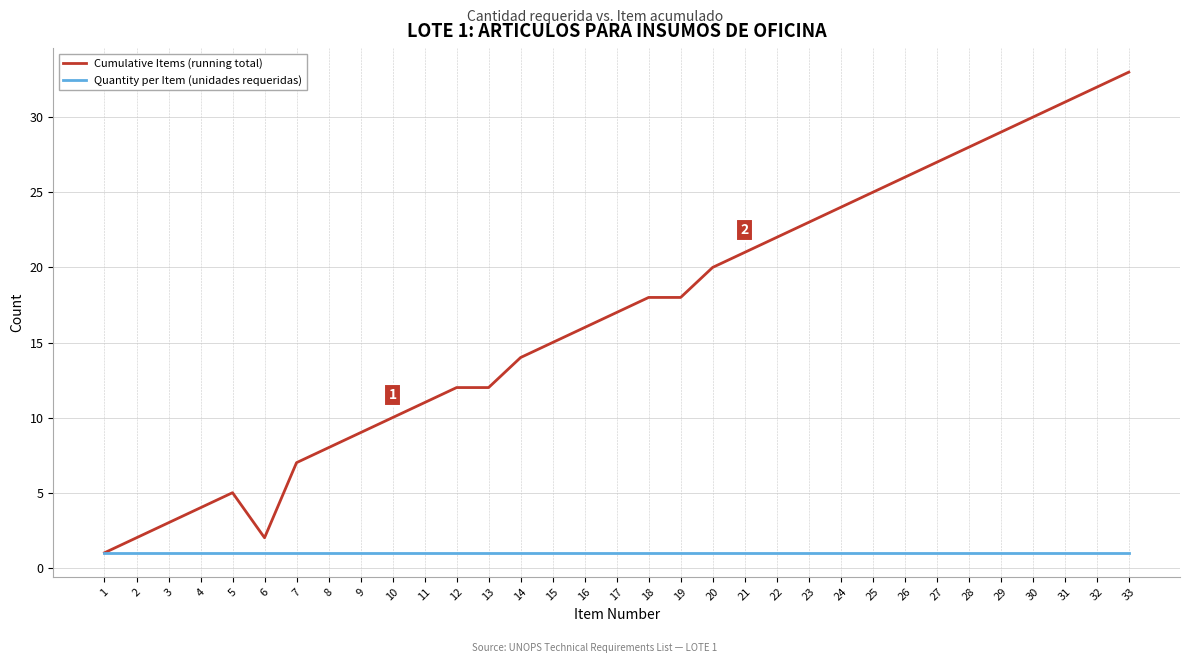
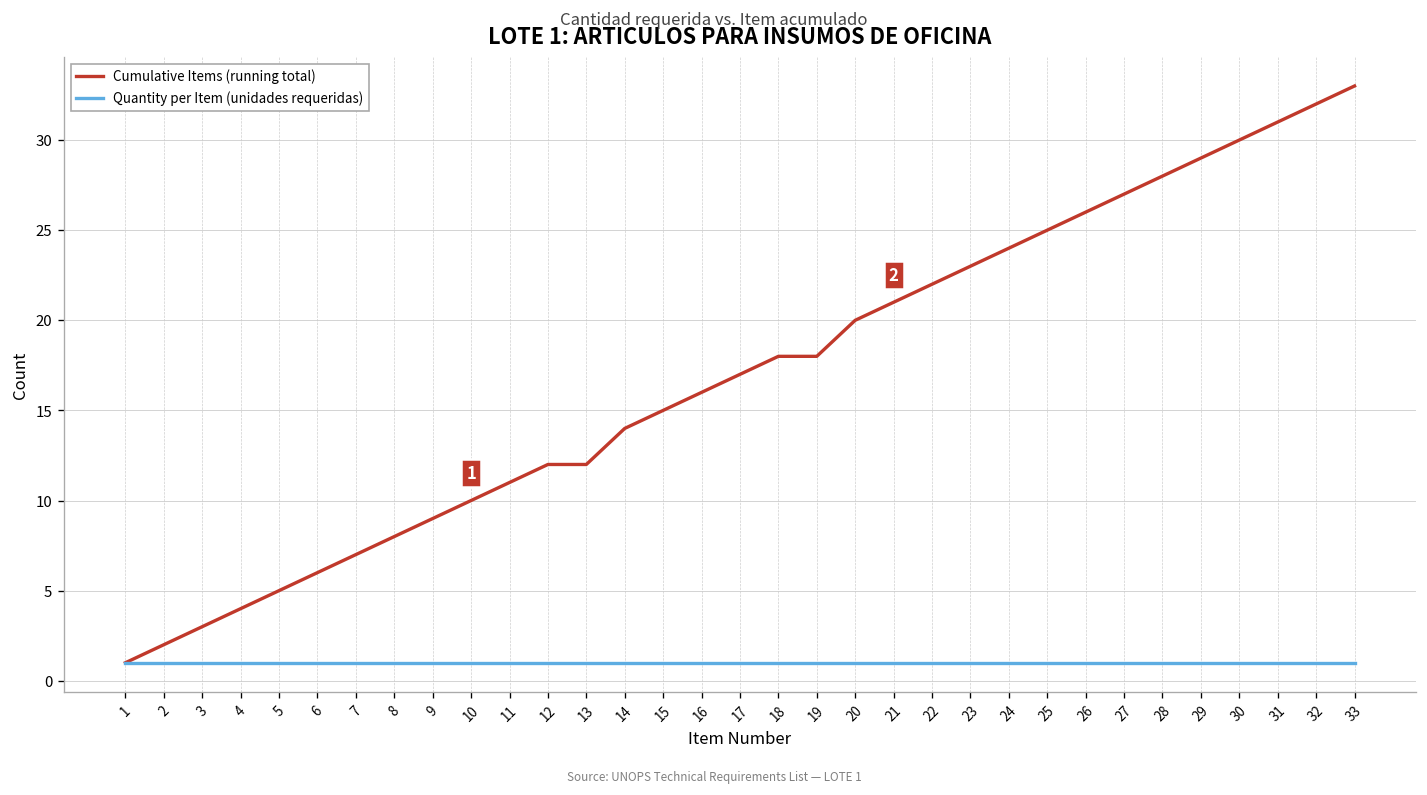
  {
    "Cumulative Items (running total)": {
      "2": 2,
      "3": 3,
      "4": 4,
      "5": 5,
-     "6": 2,
+     "6": 6,
      "7": 7,
      "8": 8,
      "9": 9,
      "11": 11,
      "12": 12,
      "13": 12,
      "14": 14,
      "15": 15,
      "16": 16,
      "17": 17,
      "18": 18,
      "19": 18,
      "20": 20,
      "22": 22,
      "23": 23,
      "24": 24,
      "25": 25,
      "26": 26,
      "27": 27,
      "28": 28,
      "29": 29,
      "30": 30,
      "31": 31,
      "32": 32,
      "33": 33
    },
    "Quantity per Item (unidades requeridas)": {
      "2": 1,
      "3": 1,
      "4": 1,
      "5": 1,
      "6": 1,
      "7": 1,
      "8": 1,
      "9": 1,
      "10": 1,
      "11": 1,
      "12": 1,
      "13": 1,
      "14": 1,
      "15": 1,
      "16": 1,
      "17": 1,
      "18": 1,
      "19": 1,
      "20": 1,
      "21": 1,
      "22": 1,
      "23": 1,
      "24": 1,
      "25": 1,
      "26": 1,
      "27": 1,
      "28": 1,
      "29": 1,
      "30": 1,
      "31": 1,
      "32": 1,
      "33": 1
    }
  }
